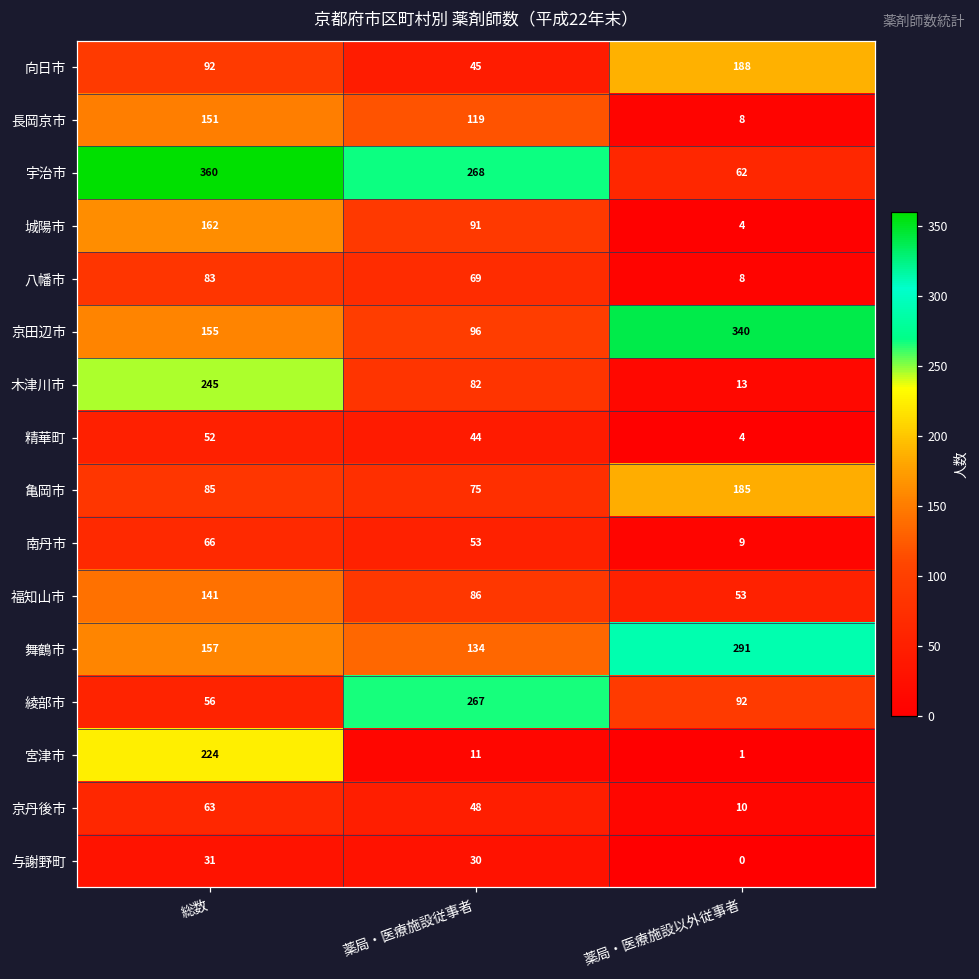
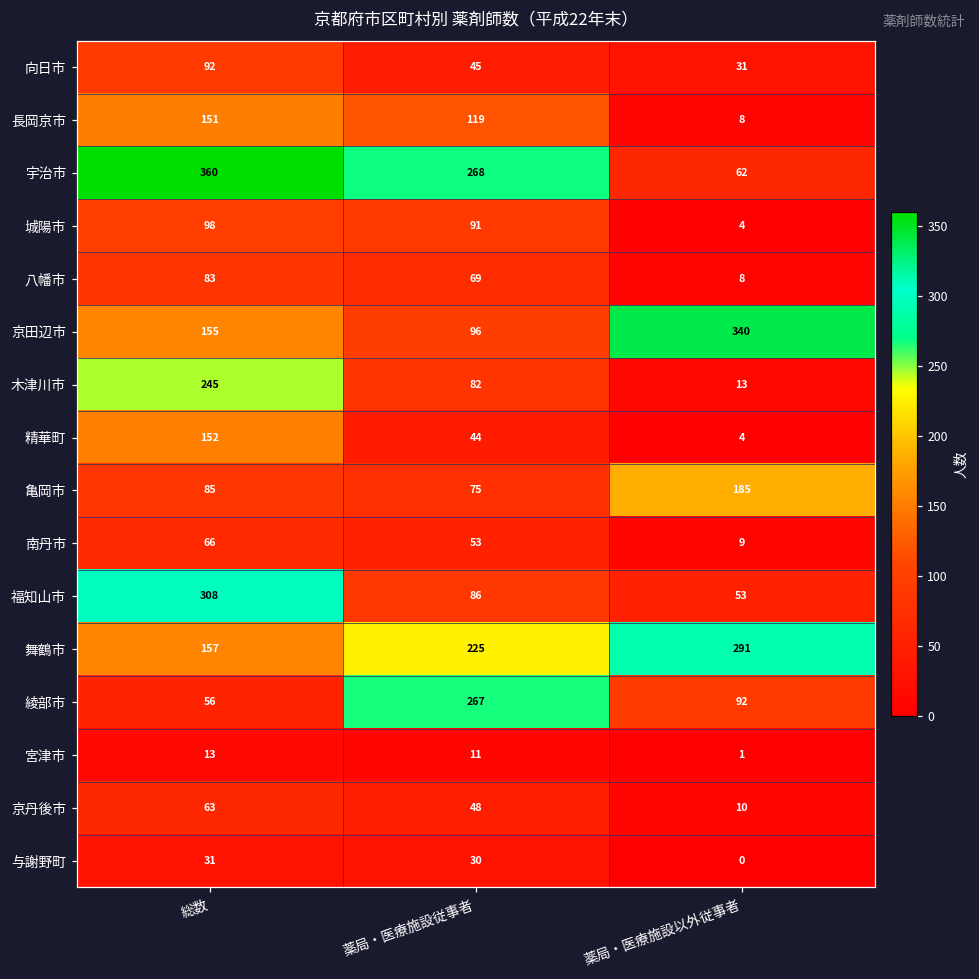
  {
    "向日市": {
      "総数": 92,
      "薬局・医療施設従事者": 45,
-     "薬局・医療施設以外従事者": 188
+     "薬局・医療施設以外従事者": 31
    },
    "長岡京市": {
      "総数": 151,
      "薬局・医療施設従事者": 119,
      "薬局・医療施設以外従事者": 8
    },
    "宇治市": {
      "総数": 360,
      "薬局・医療施設従事者": 268,
      "薬局・医療施設以外従事者": 62
    },
    "城陽市": {
-     "総数": 162,
+     "総数": 98,
      "薬局・医療施設従事者": 91,
      "薬局・医療施設以外従事者": 4
    },
    "八幡市": {
      "総数": 83,
      "薬局・医療施設従事者": 69,
      "薬局・医療施設以外従事者": 8
    },
    "京田辺市": {
      "総数": 155,
      "薬局・医療施設従事者": 96,
      "薬局・医療施設以外従事者": 340
    },
    "木津川市": {
      "総数": 245,
      "薬局・医療施設従事者": 82,
      "薬局・医療施設以外従事者": 13
    },
    "精華町": {
-     "総数": 52,
+     "総数": 152,
      "薬局・医療施設従事者": 44,
      "薬局・医療施設以外従事者": 4
    },
    "亀岡市": {
      "総数": 85,
      "薬局・医療施設従事者": 75,
      "薬局・医療施設以外従事者": 185
    },
    "南丹市": {
      "総数": 66,
      "薬局・医療施設従事者": 53,
      "薬局・医療施設以外従事者": 9
    },
    "福知山市": {
-     "総数": 141,
+     "総数": 308,
      "薬局・医療施設従事者": 86,
      "薬局・医療施設以外従事者": 53
    },
    "舞鶴市": {
      "総数": 157,
-     "薬局・医療施設従事者": 134,
+     "薬局・医療施設従事者": 225,
      "薬局・医療施設以外従事者": 291
    },
    "綾部市": {
      "総数": 56,
      "薬局・医療施設従事者": 267,
      "薬局・医療施設以外従事者": 92
    },
    "宮津市": {
-     "総数": 224,
+     "総数": 13,
      "薬局・医療施設従事者": 11,
      "薬局・医療施設以外従事者": 1
    },
    "京丹後市": {
      "総数": 63,
      "薬局・医療施設従事者": 48,
      "薬局・医療施設以外従事者": 10
    },
    "与謝野町": {
      "総数": 31,
      "薬局・医療施設従事者": 30,
      "薬局・医療施設以外従事者": 0
    }
  }
